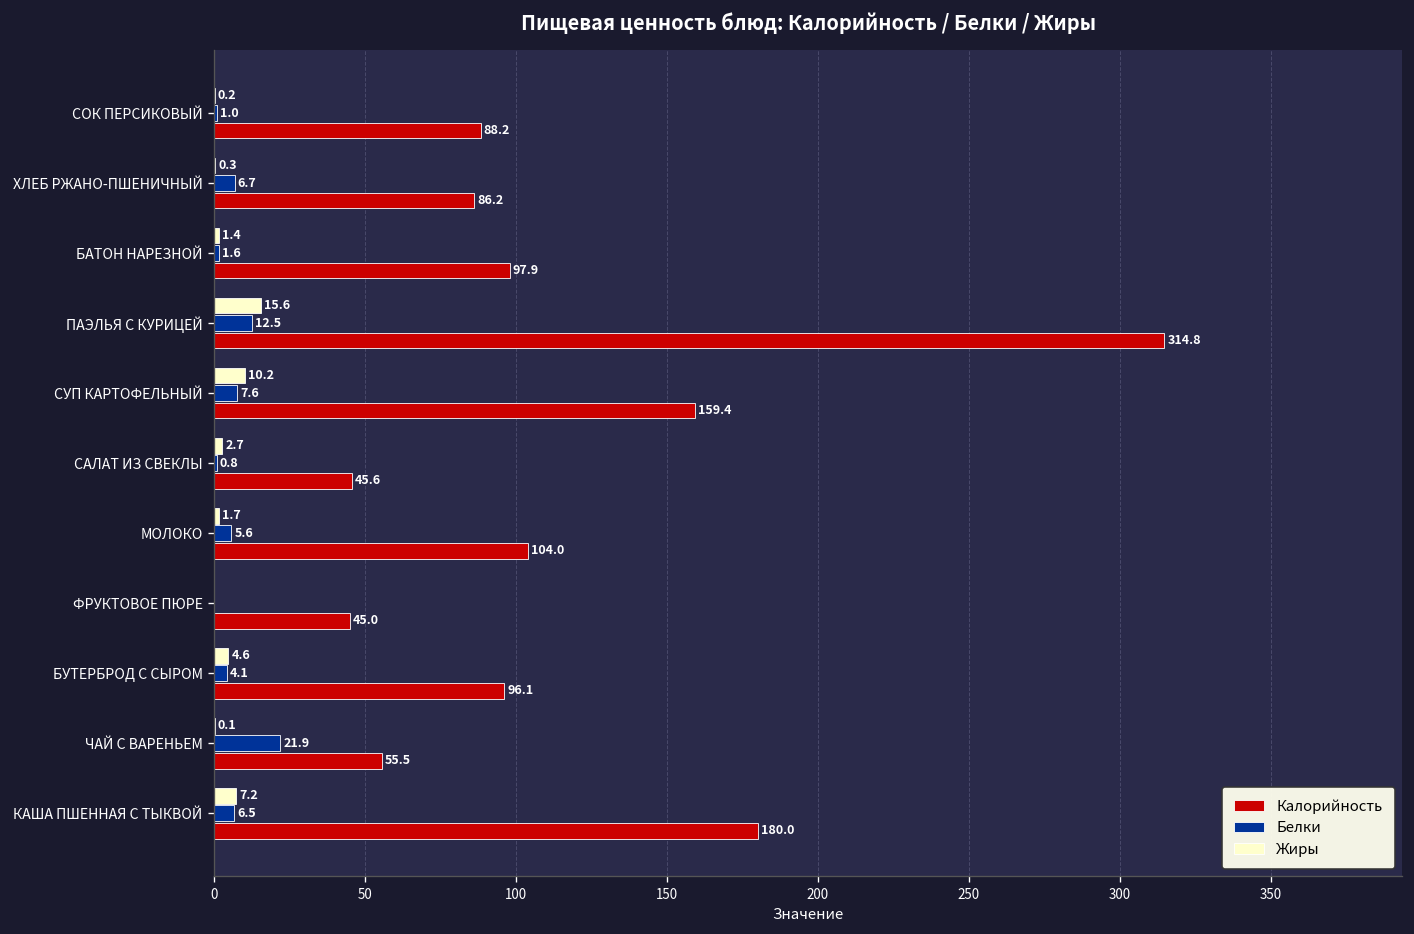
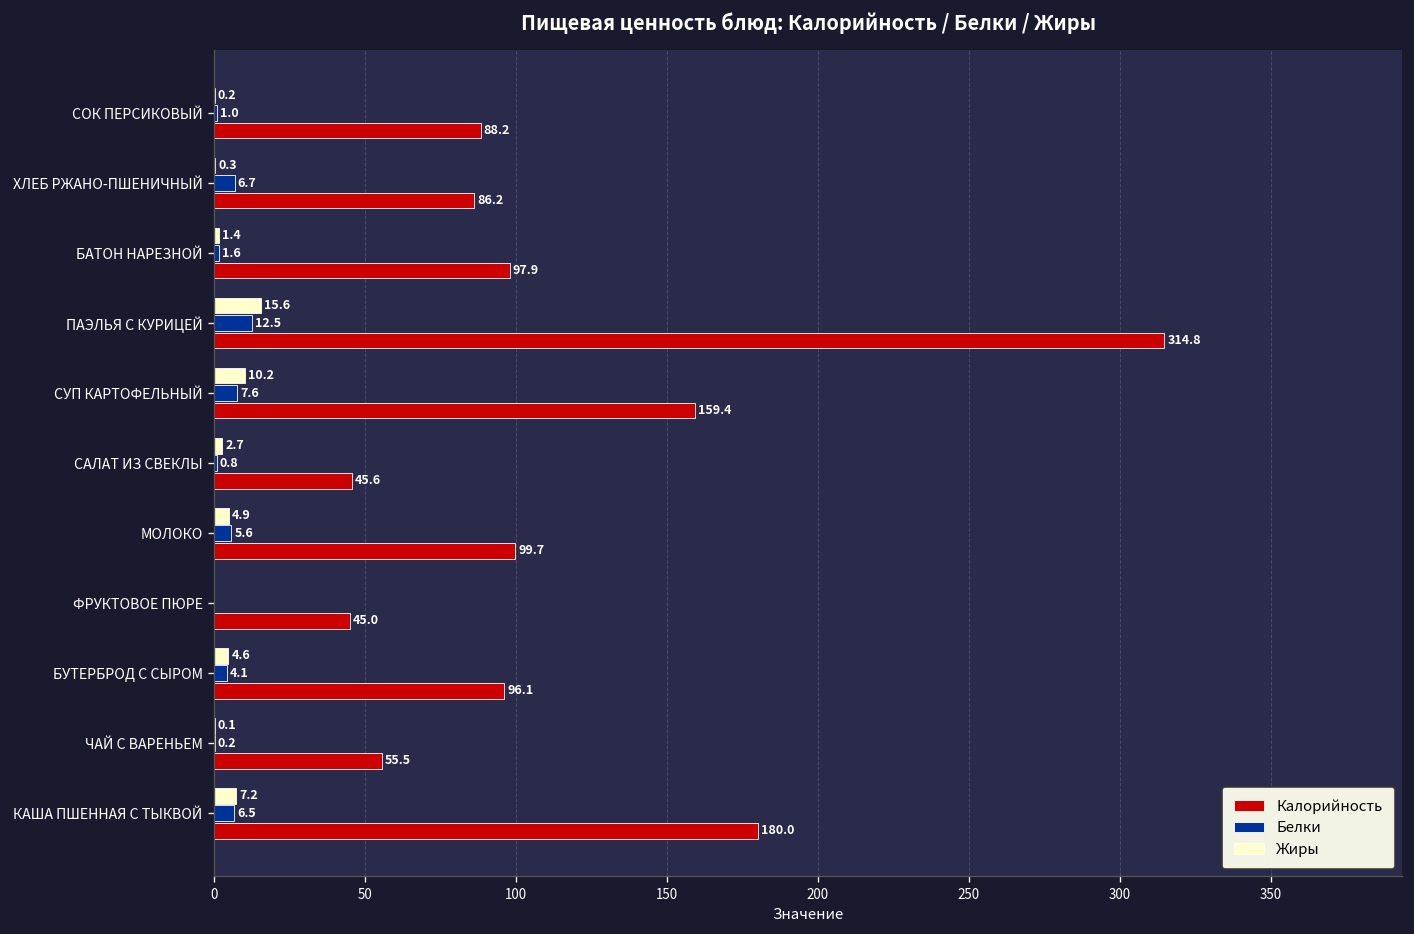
  {
    "Калорийность": {
      "СОК ПЕРСИКОВЫЙ": 88.2,
      "ХЛЕБ РЖАНО-ПШЕНИЧНЫЙ": 86.2,
      "БАТОН НАРЕЗНОЙ": 97.9,
      "ПАЭЛЬЯ С КУРИЦЕЙ": 314.8,
      "СУП КАРТОФЕЛЬНЫЙ": 159.4,
      "САЛАТ ИЗ СВЕКЛЫ": 45.6,
-     "МОЛОКО": 104.0,
+     "МОЛОКО": 99.7,
      "ФРУКТОВОЕ ПЮРЕ": 45.0,
      "БУТЕРБРОД С СЫРОМ": 96.1,
      "ЧАЙ С ВАРЕНЬЕМ": 55.5,
      "КАША ПШЕННАЯ С ТЫКВОЙ": 180.0
    },
    "Белки": {
      "СОК ПЕРСИКОВЫЙ": 1.0,
      "ХЛЕБ РЖАНО-ПШЕНИЧНЫЙ": 6.7,
      "БАТОН НАРЕЗНОЙ": 1.6,
      "ПАЭЛЬЯ С КУРИЦЕЙ": 12.5,
      "СУП КАРТОФЕЛЬНЫЙ": 7.6,
      "САЛАТ ИЗ СВЕКЛЫ": 0.8,
      "МОЛОКО": 5.6,
      "БУТЕРБРОД С СЫРОМ": 4.1,
-     "ЧАЙ С ВАРЕНЬЕМ": 21.9,
+     "ЧАЙ С ВАРЕНЬЕМ": 0.2,
      "КАША ПШЕННАЯ С ТЫКВОЙ": 6.5
    },
    "Жиры": {
      "СОК ПЕРСИКОВЫЙ": 0.2,
      "ХЛЕБ РЖАНО-ПШЕНИЧНЫЙ": 0.3,
      "БАТОН НАРЕЗНОЙ": 1.4,
      "ПАЭЛЬЯ С КУРИЦЕЙ": 15.6,
      "СУП КАРТОФЕЛЬНЫЙ": 10.2,
      "САЛАТ ИЗ СВЕКЛЫ": 2.7,
-     "МОЛОКО": 1.7,
+     "МОЛОКО": 4.9,
      "БУТЕРБРОД С СЫРОМ": 4.6,
      "ЧАЙ С ВАРЕНЬЕМ": 0.1,
      "КАША ПШЕННАЯ С ТЫКВОЙ": 7.2
    }
  }
